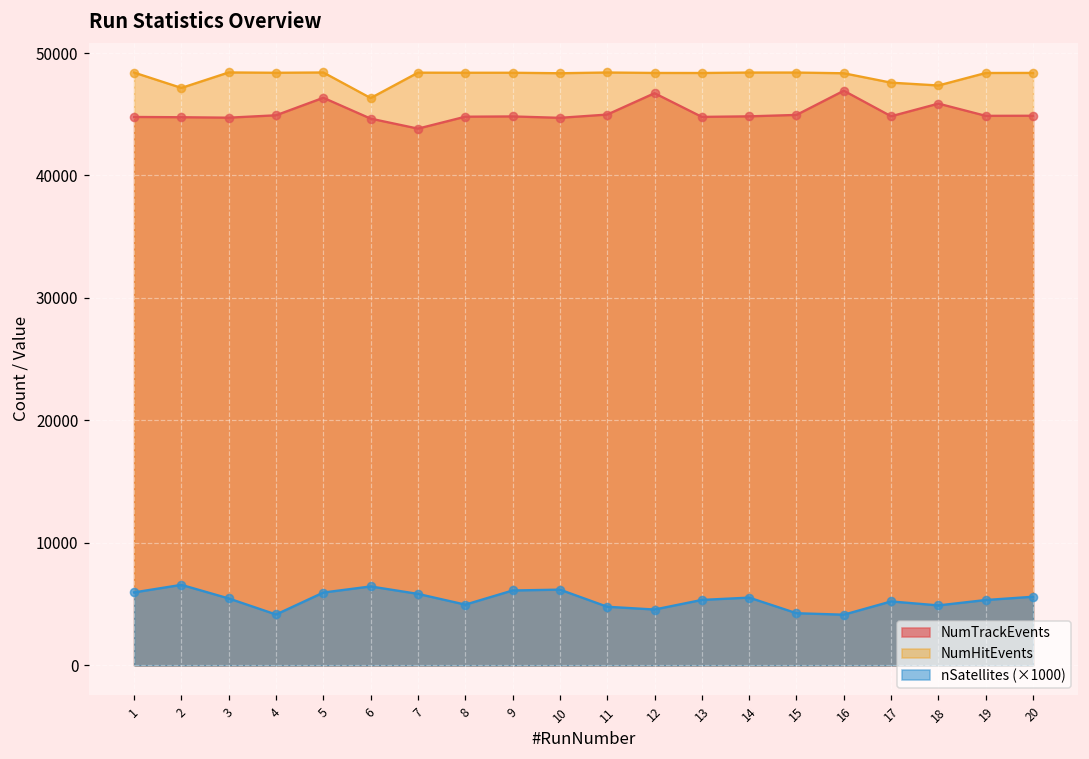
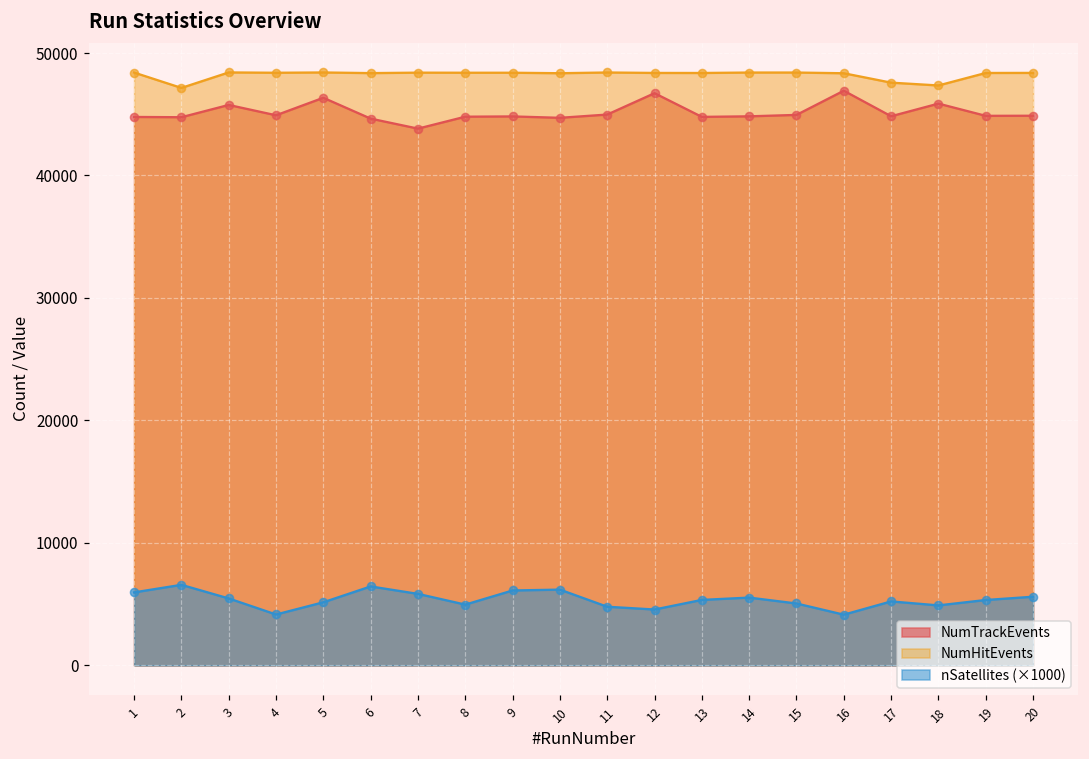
  {
    "NumTrackEvents": {
      "1": 44800,
      "2": 44800,
-     "3": 44700,
+     "3": 45800,
      "4": 44900,
      "5": 46300,
      "6": 44600,
      "7": 43800,
      "8": 44800,
      "9": 44800,
      "10": 44700,
      "11": 45000,
      "12": 46700,
      "13": 44800,
      "14": 44800,
      "15": 44900,
      "16": 46900,
      "17": 44800,
      "18": 45900,
      "19": 44900,
      "20": 44900
    },
    "NumHitEvents": {
      "1": 48400,
      "2": 47200,
      "3": 48400,
      "4": 48400,
      "5": 48400,
-     "6": 46300,
+     "6": 48400,
      "7": 48400,
      "8": 48400,
      "9": 48400,
      "10": 48400,
      "11": 48400,
      "12": 48400,
      "13": 48400,
      "14": 48400,
      "15": 48400,
      "16": 48300,
      "17": 47600,
      "18": 47400,
      "19": 48400,
      "20": 48400
    },
    "nSatellites (×1000)": {
      "1": 6000,
      "2": 6600,
      "3": 5500,
      "4": 4200,
-     "5": 6000,
+     "5": 5200,
      "6": 6500,
      "7": 5800,
      "8": 5000,
      "9": 6100,
      "10": 6200,
      "11": 4800,
      "12": 4600,
      "13": 5400,
      "14": 5500,
-     "15": 4300,
+     "15": 5100,
      "16": 4100,
      "17": 5200,
      "18": 4900,
      "19": 5300,
      "20": 5600
    }
  }
